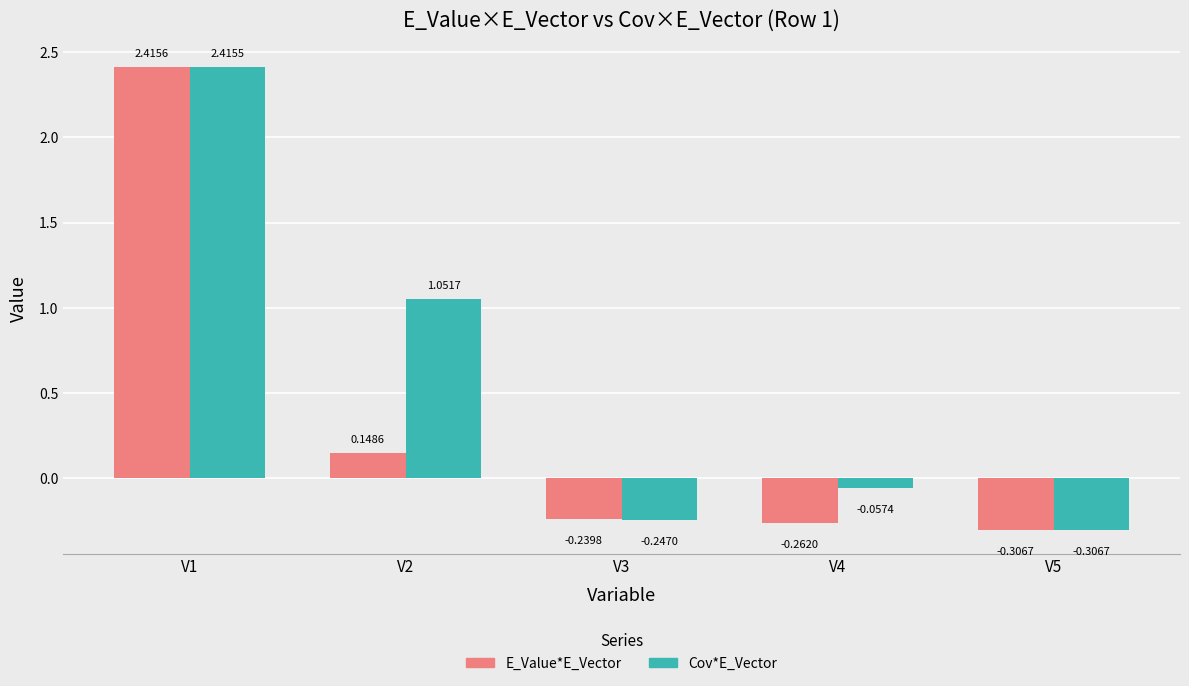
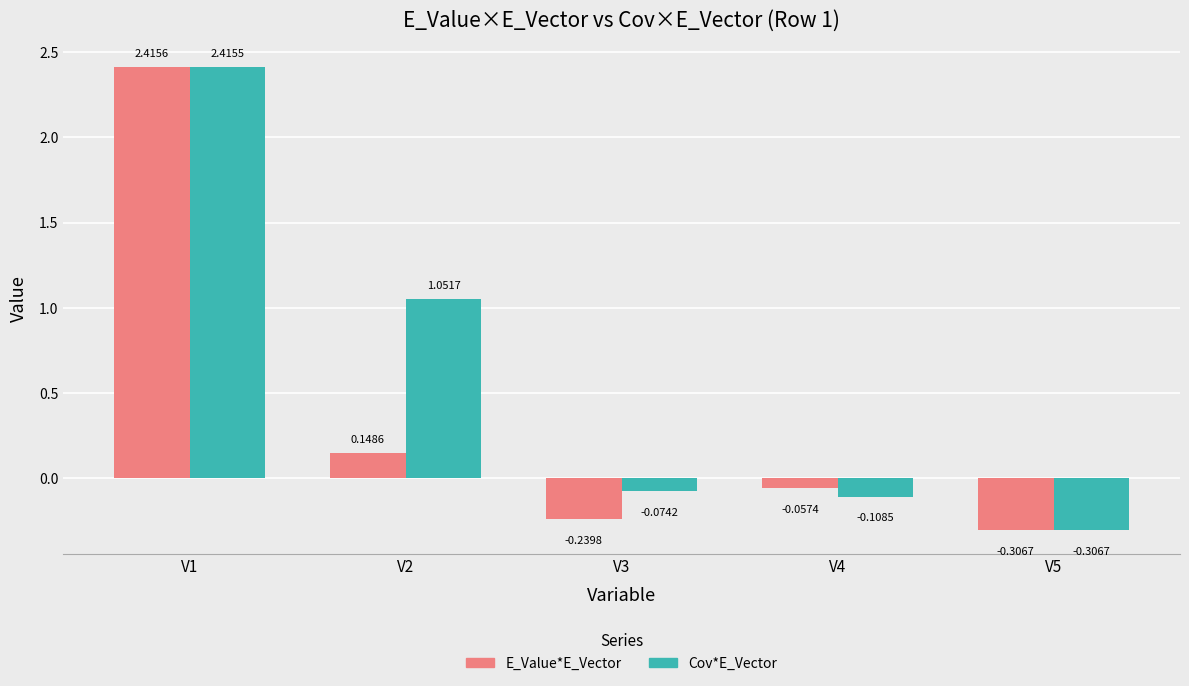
  {
    "E_Value*E_Vector": {
      "V1": 2.4156,
      "V2": 0.1486,
      "V3": -0.2398,
-     "V4": -0.2620,
+     "V4": -0.0574,
      "V5": -0.3067
    },
    "Cov*E_Vector": {
      "V1": 2.4155,
      "V2": 1.0517,
-     "V3": -0.2470,
-     "V4": -0.0574,
+     "V3": -0.0742,
+     "V4": -0.1085,
      "V5": -0.3067
    }
  }
